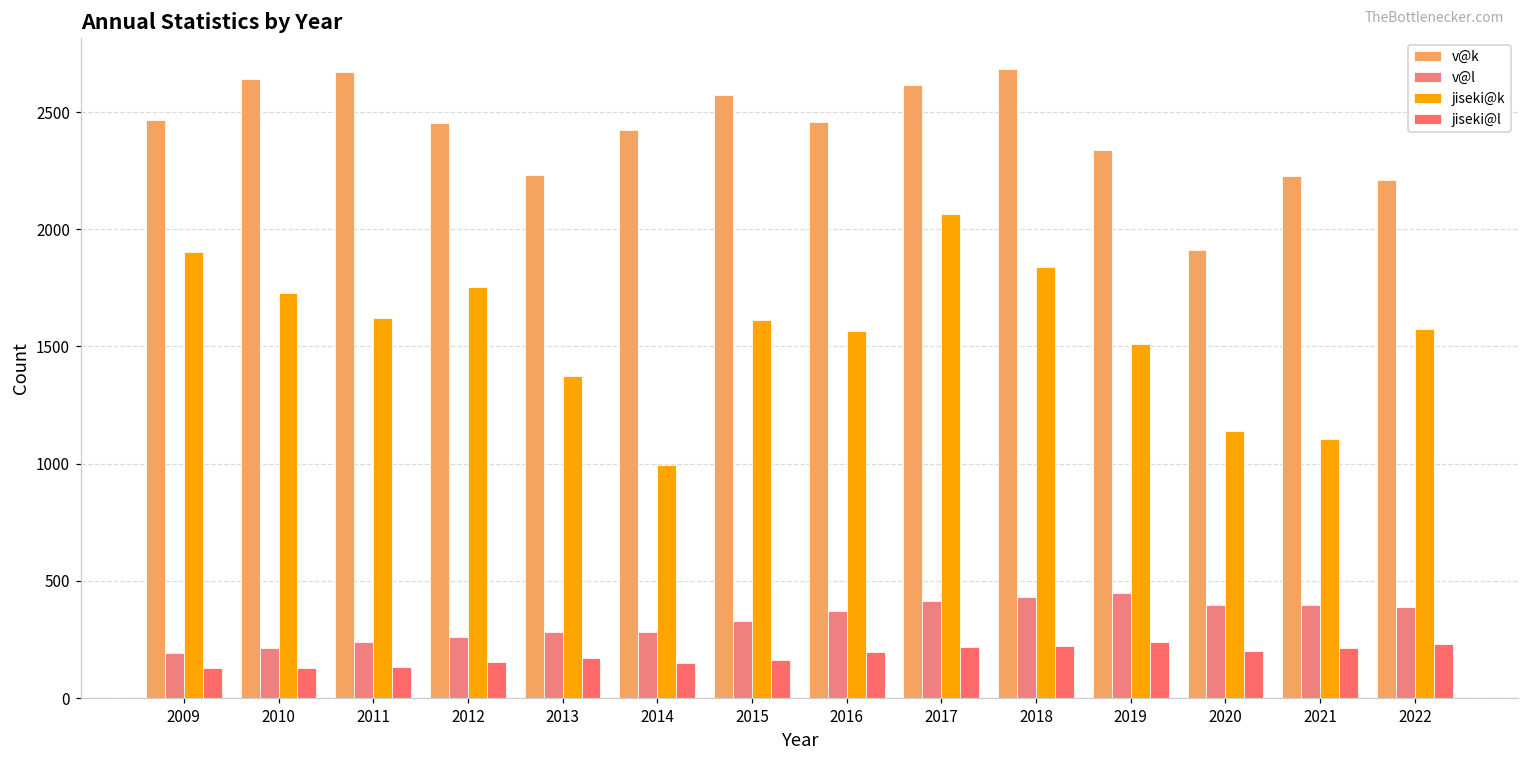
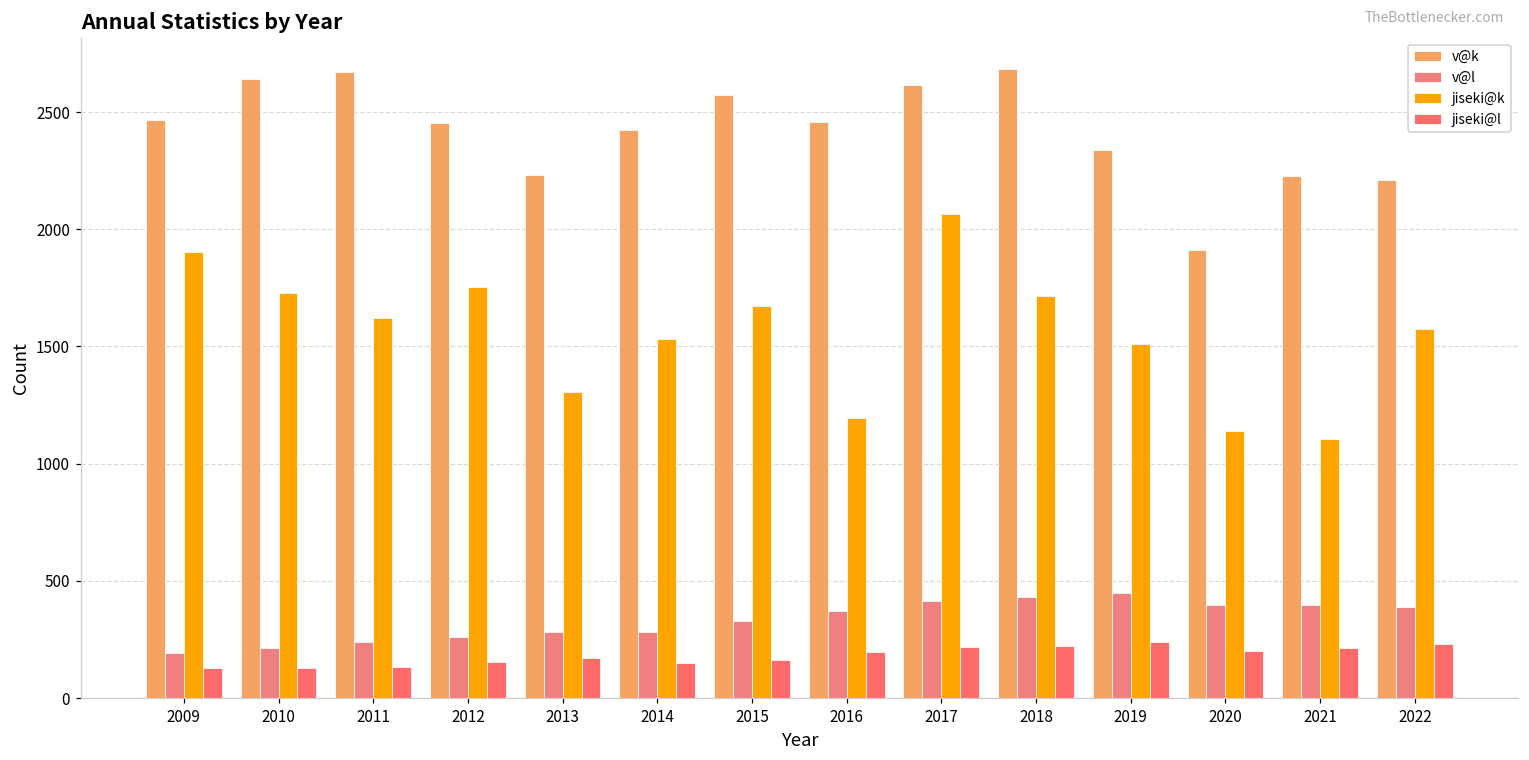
  {
    "jiseki@k": {
      "2009": 1900,
      "2010": 1730,
      "2011": 1620,
      "2012": 1750,
-     "2013": 1380,
-     "2014": 1000,
-     "2015": 1610,
-     "2016": 1570,
+     "2013": 1310,
+     "2014": 1530,
+     "2015": 1670,
+     "2016": 1200,
      "2017": 2070,
-     "2018": 1840,
+     "2018": 1720,
      "2019": 1510,
      "2020": 1140,
      "2021": 1110,
      "2022": 1570
    }
  }
